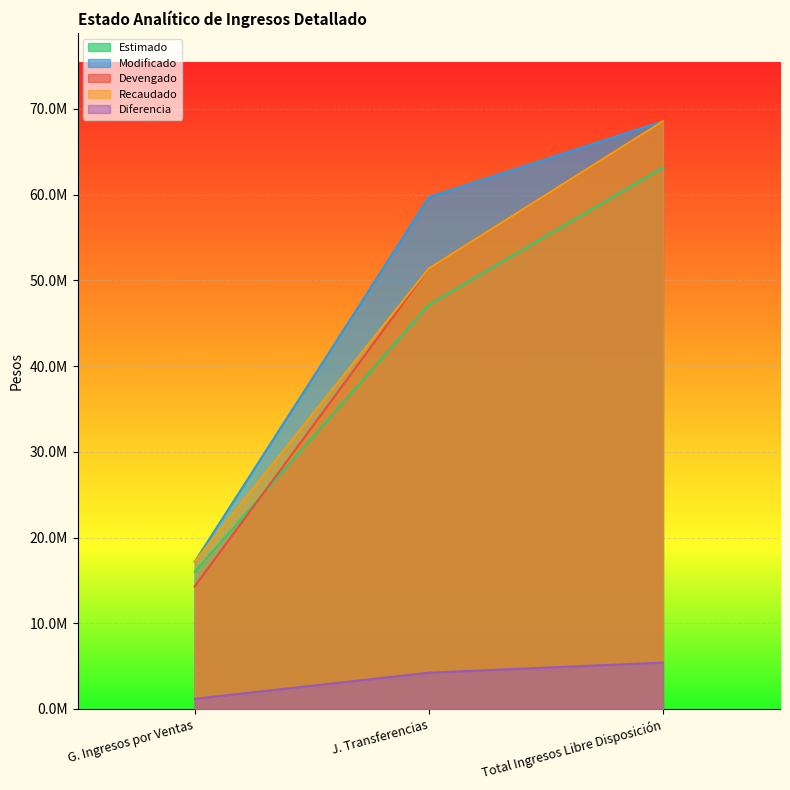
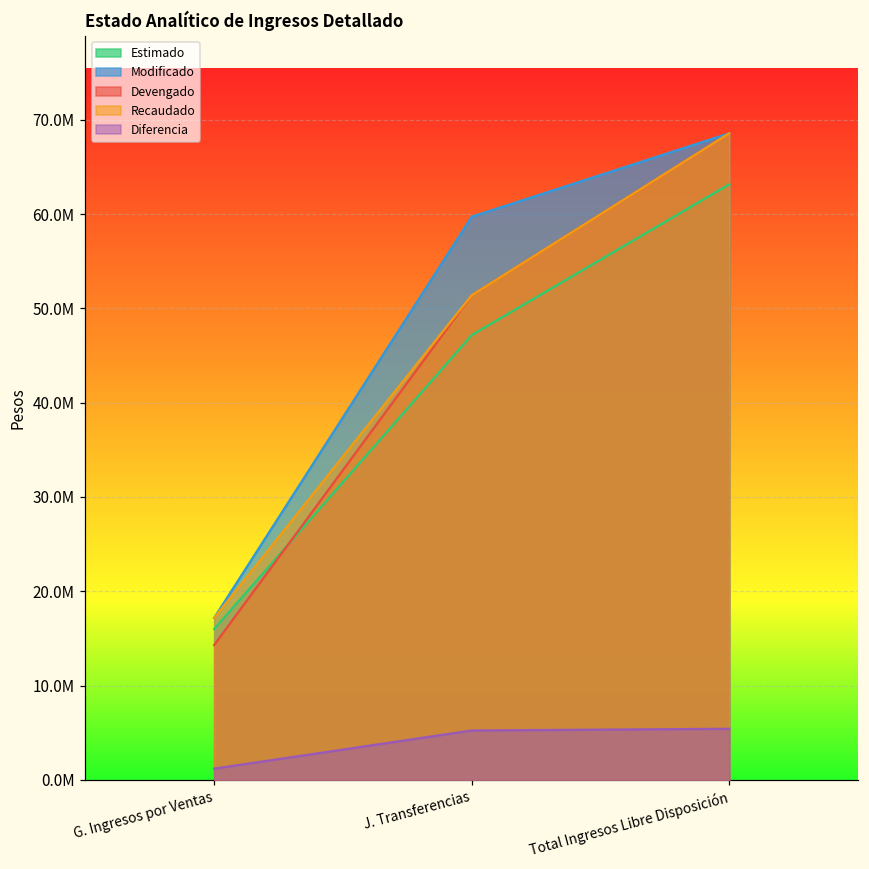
  {
    "Estimado": {
      "G. Ingresos por Ventas": 16000000,
      "J. Transferencias": 47000000,
      "Total Ingresos Libre Disposición": 63000000
    },
    "Modificado": {
      "J. Transferencias": 60000000
    },
    "Devengado": {
      "G. Ingresos por Ventas": 14000000
    },
    "Diferencia": {
      "G. Ingresos por Ventas": 1000000,
-     "J. Transferencias": 4000000,
+     "J. Transferencias": 5000000,
      "Total Ingresos Libre Disposición": 5000000
    }
  }
